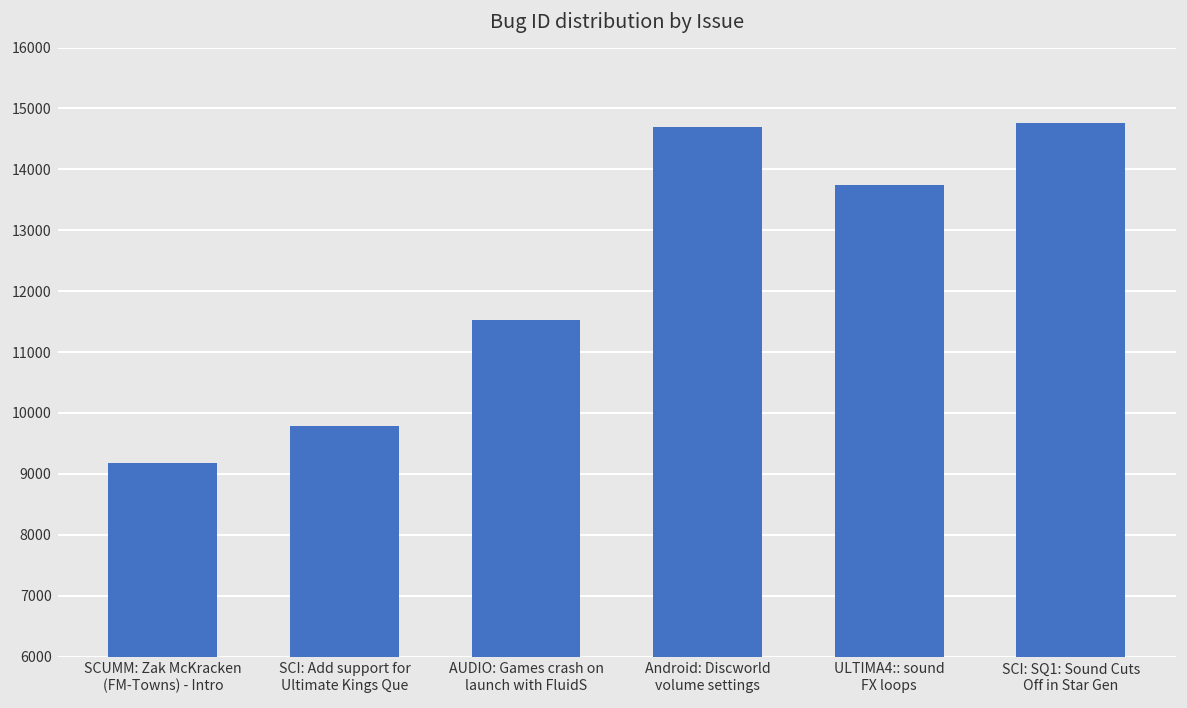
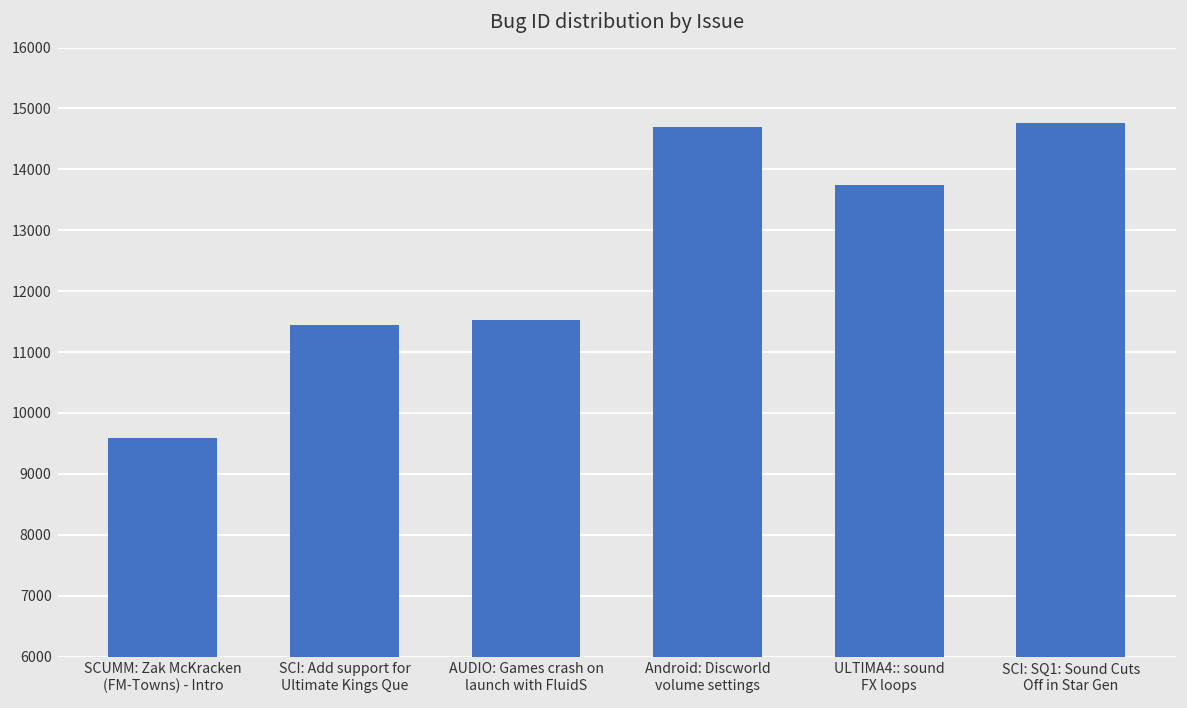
  {
-   "SCUMM: Zak McKracken (FM-Towns) - Intro": 9200,
-   "SCI: Add support for Ultimate Kings Que": 9800,
+   "SCUMM: Zak McKracken (FM-Towns) - Intro": 9600,
+   "SCI: Add support for Ultimate Kings Que": 11400,
    "AUDIO: Games crash on launch with FluidS": 11500,
    "Android: Discworld volume settings": 14700,
    "ULTIMA4:: sound FX loops": 13700,
    "SCI: SQ1: Sound Cuts Off in Star Gen": 14800
  }
